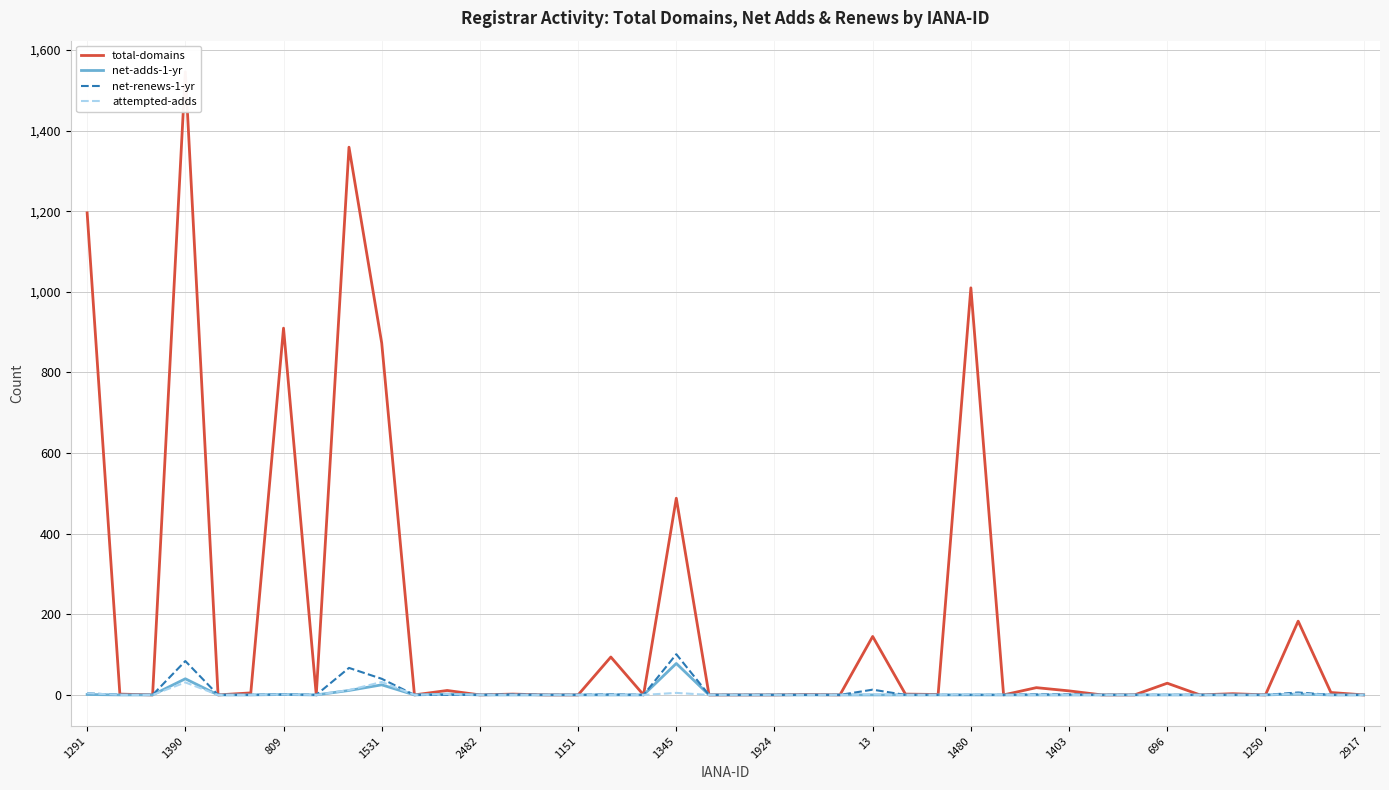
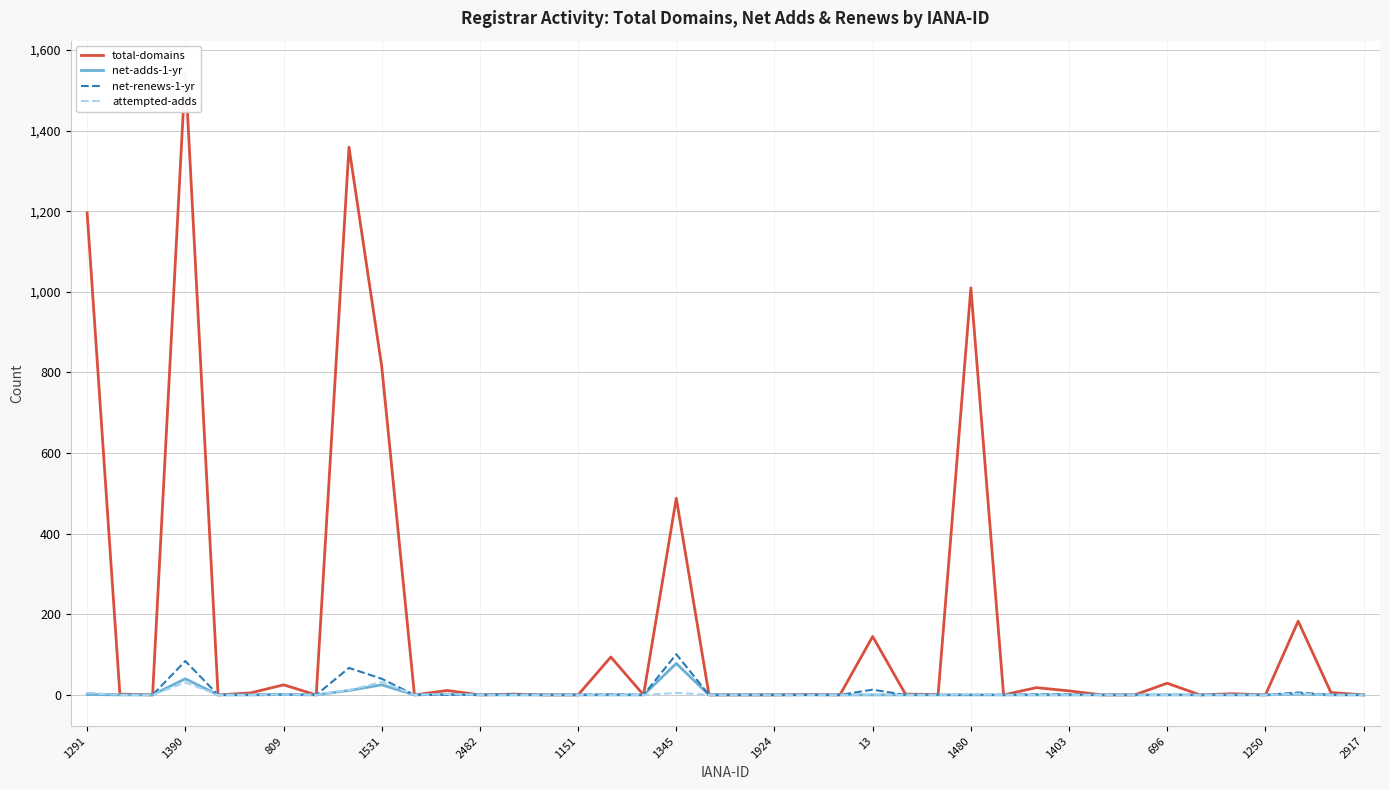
  {
    "total-domains": {
      "1291": "1,200",
-     "809": "910",
-     "1531": "870",
+     "809": "30",
+     "1531": "820",
      "1345": "490",
      "1480": "1,010",
      "1403": "10",
      "696": "30"
    },
    "net-adds-1-yr": {
      "1390": "40",
      "1531": "30",
      "1345": "80"
    },
    "net-renews-1-yr": {
      "1390": "80",
      "1531": "40",
      "1345": "100"
    },
    "attempted-adds": {
      "1390": "30",
      "1531": "30",
      "1345": "10"
    }
  }
